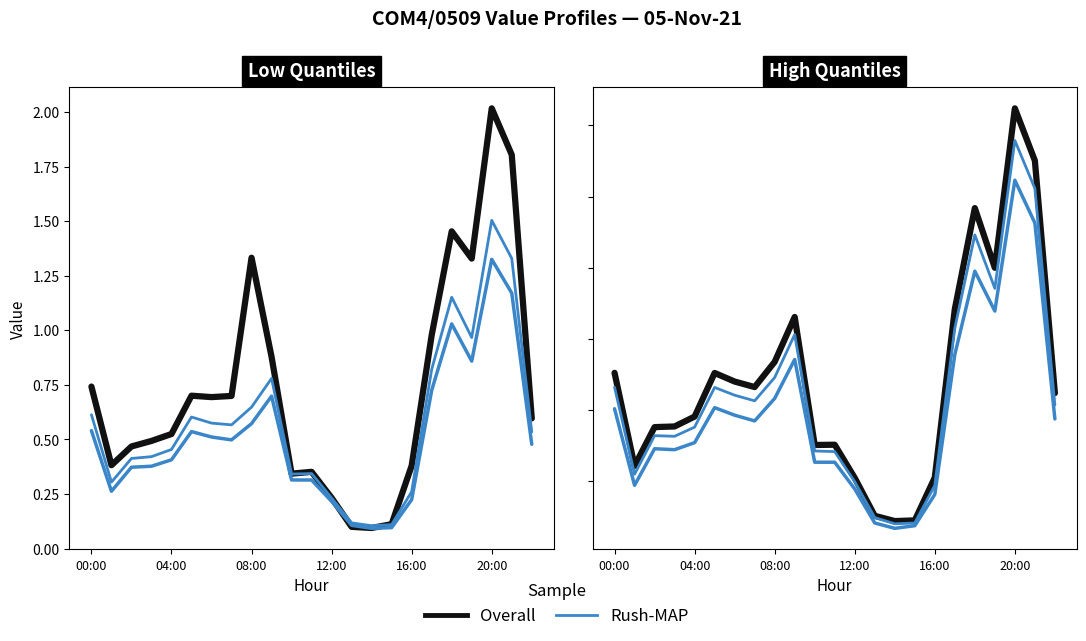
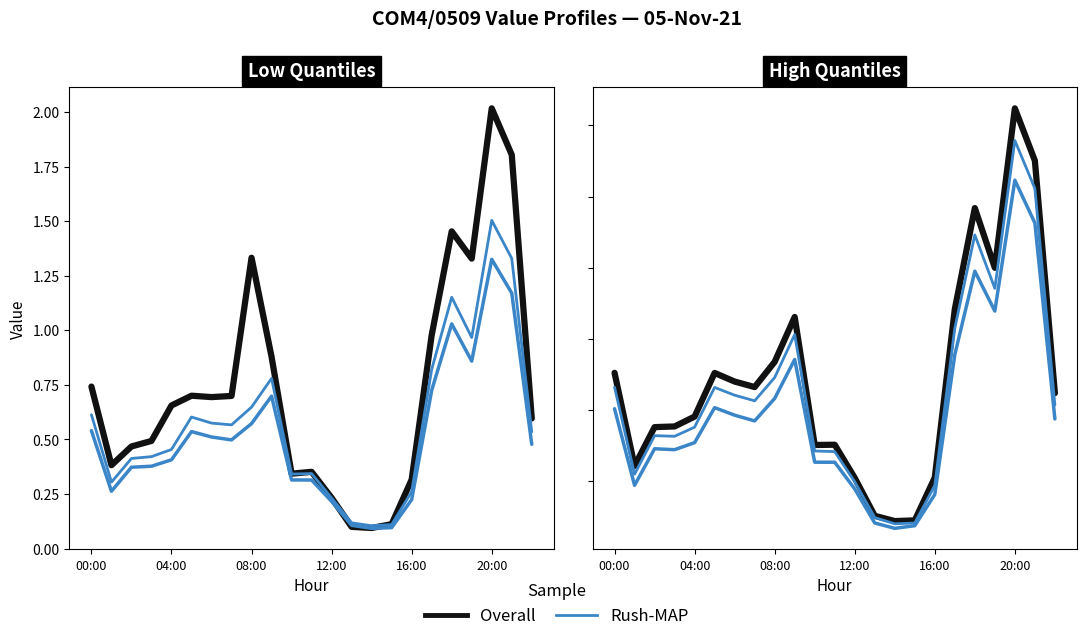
  {
    "Low Quantiles": {
      "Overall": {
        "00:00": 0.74,
-       "04:00": 0.52,
+       "04:00": 0.66,
        "08:00": 1.33,
-       "16:00": 0.38,
+       "16:00": 0.32,
        "20:00": 2.02
      }
    }
  }
